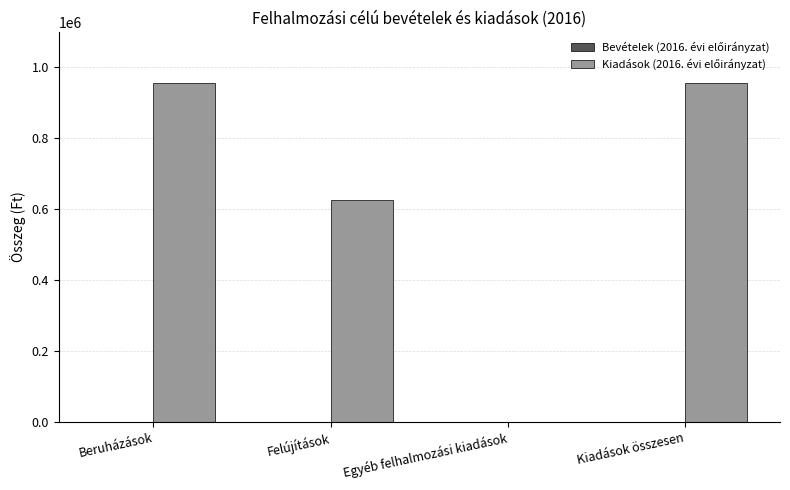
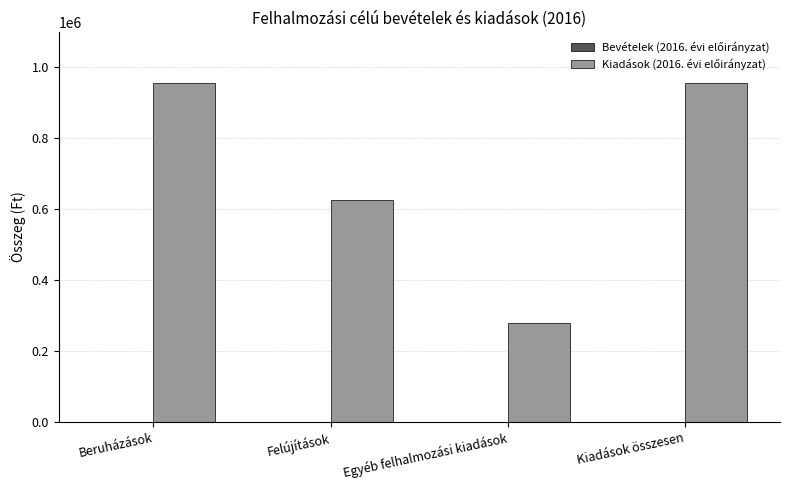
  {
    "Bevételek (2016. évi előirányzat)": {
      "Beruházások": 0,
      "Felújítások": 0,
      "Egyéb felhalmozási kiadások": 0,
      "Kiadások összesen": 0
    },
    "Kiadások (2016. évi előirányzat)": {
      "Beruházások": 960000,
      "Felújítások": 630000,
-     "Egyéb felhalmozási kiadások": 0,
+     "Egyéb felhalmozási kiadások": 280000,
      "Kiadások összesen": 960000
    }
  }
